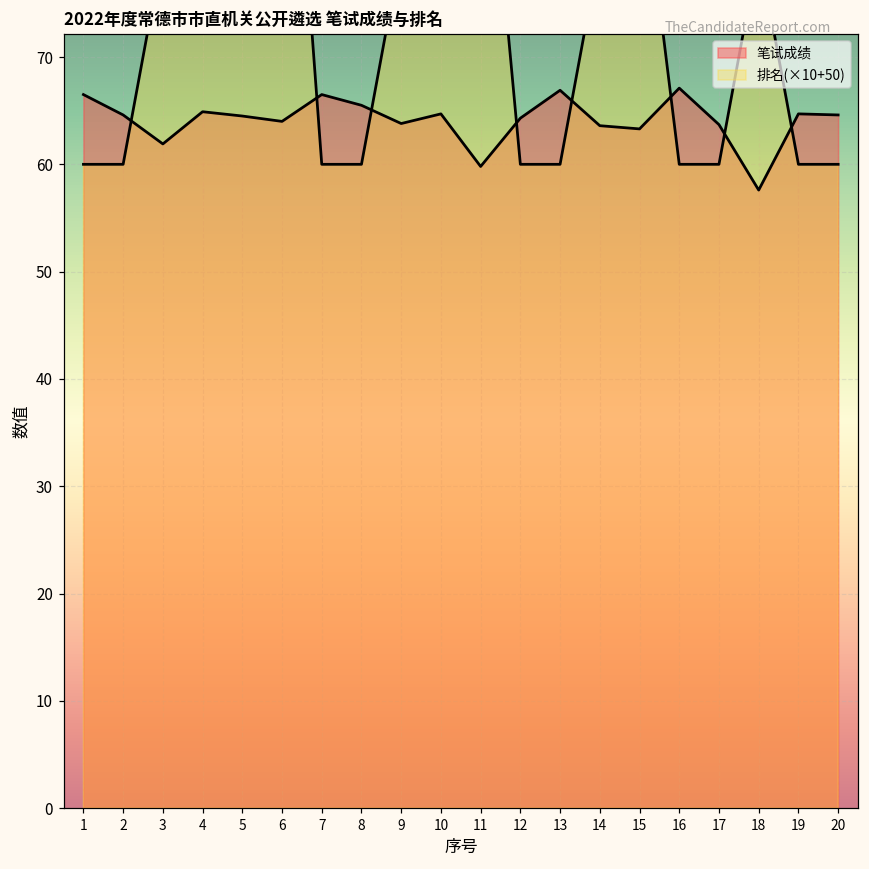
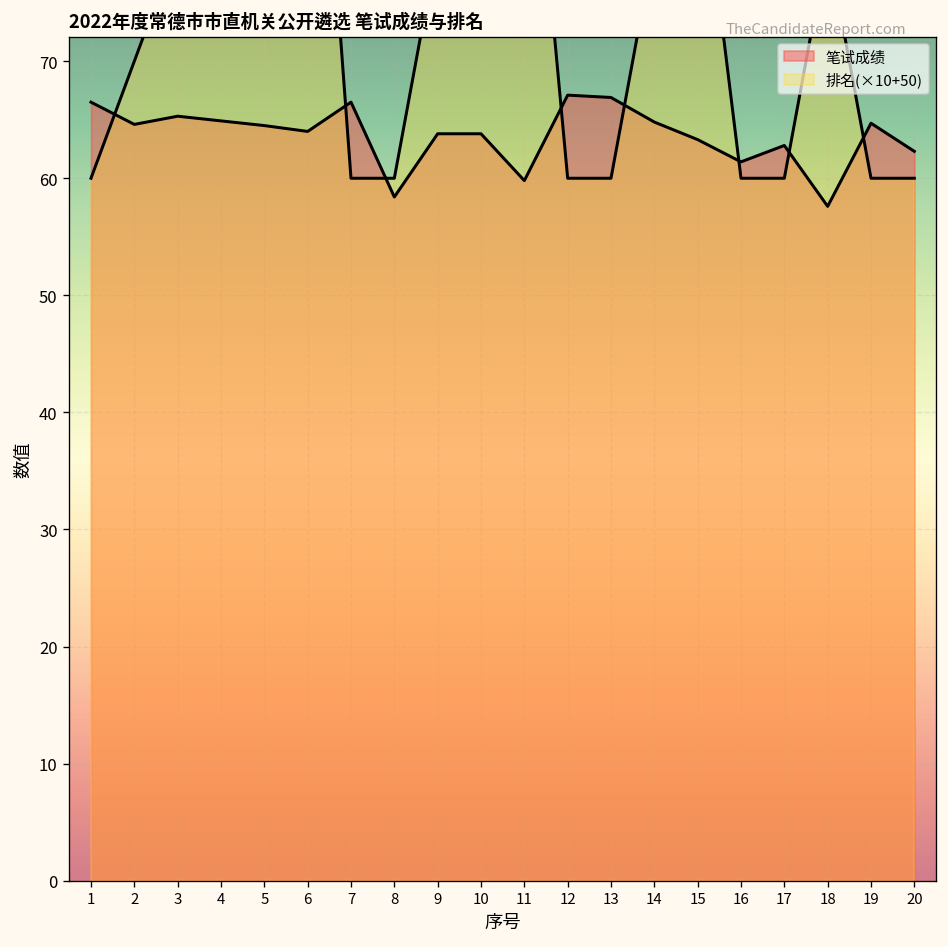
  {
    "笔试成绩": {
      "1": 67,
      "2": 65,
-     "3": 62,
+     "3": 65,
      "4": 65,
      "5": 65,
      "6": 64,
      "7": 67,
-     "8": 66,
+     "8": 58,
      "9": 64,
-     "10": 65,
+     "10": 64,
      "11": 60,
-     "12": 64,
+     "12": 67,
      "13": 67,
-     "14": 64,
+     "14": 65,
      "15": 63,
-     "16": 67,
-     "17": 64,
+     "16": 61,
+     "17": 63,
      "18": 58,
      "19": 65,
-     "20": 65
+     "20": 62
    },
    "排名(×10+50)": {
      "1": 60,
-     "2": 60,
+     "2": 70,
      "7": 60,
      "8": 60,
      "12": 60,
      "13": 60,
      "16": 60,
      "17": 60,
      "19": 60,
      "20": 60
    }
  }
